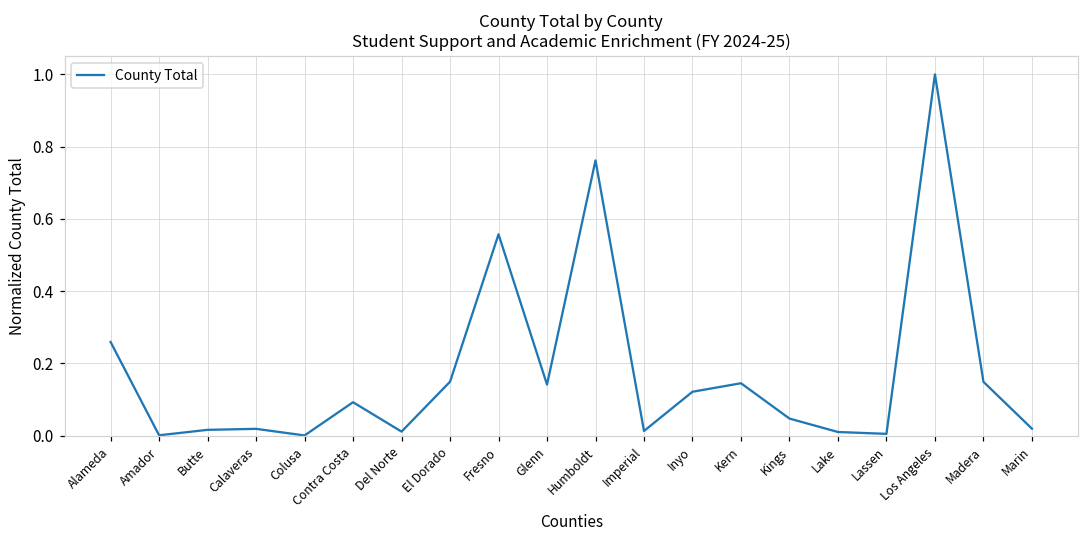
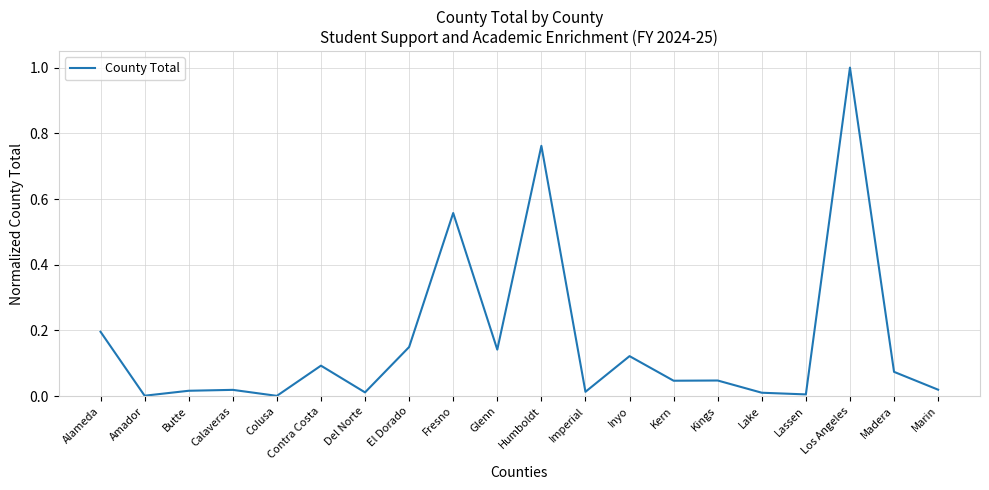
  {
-   "Alameda": 0.26,
+   "Alameda": 0.20,
    "Amador": 0.00,
    "Butte": 0.02,
    "Calaveras": 0.02,
    "Colusa": 0.00,
    "Contra Costa": 0.09,
    "Del Norte": 0.01,
    "El Dorado": 0.15,
    "Fresno": 0.56,
    "Glenn": 0.14,
    "Humboldt": 0.76,
    "Imperial": 0.01,
    "Inyo": 0.12,
-   "Kern": 0.15,
+   "Kern": 0.05,
    "Kings": 0.05,
    "Lake": 0.01,
    "Lassen": 0.01,
    "Los Angeles": 1.00,
-   "Madera": 0.15,
+   "Madera": 0.07,
    "Marin": 0.02
  }
